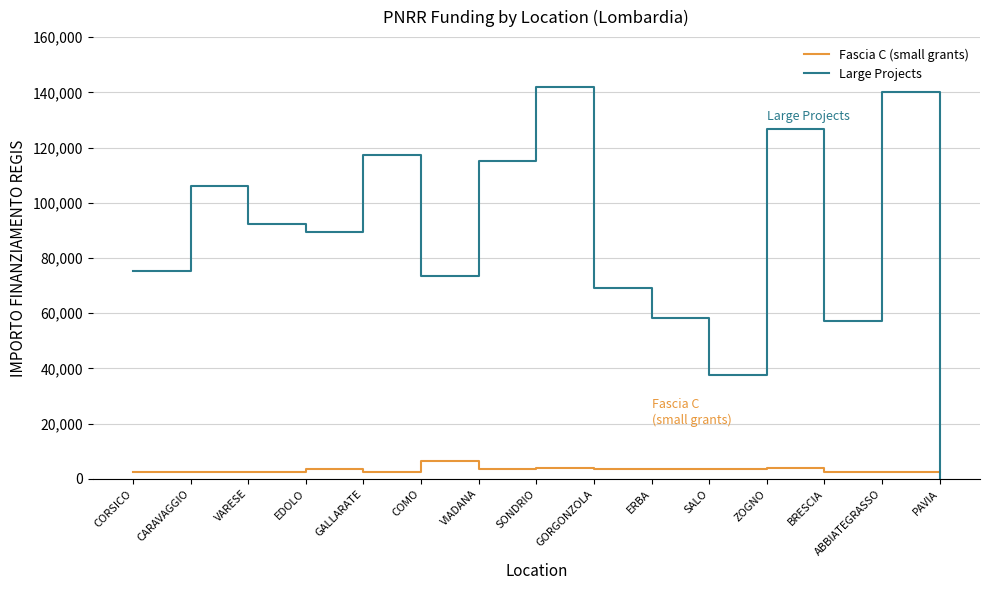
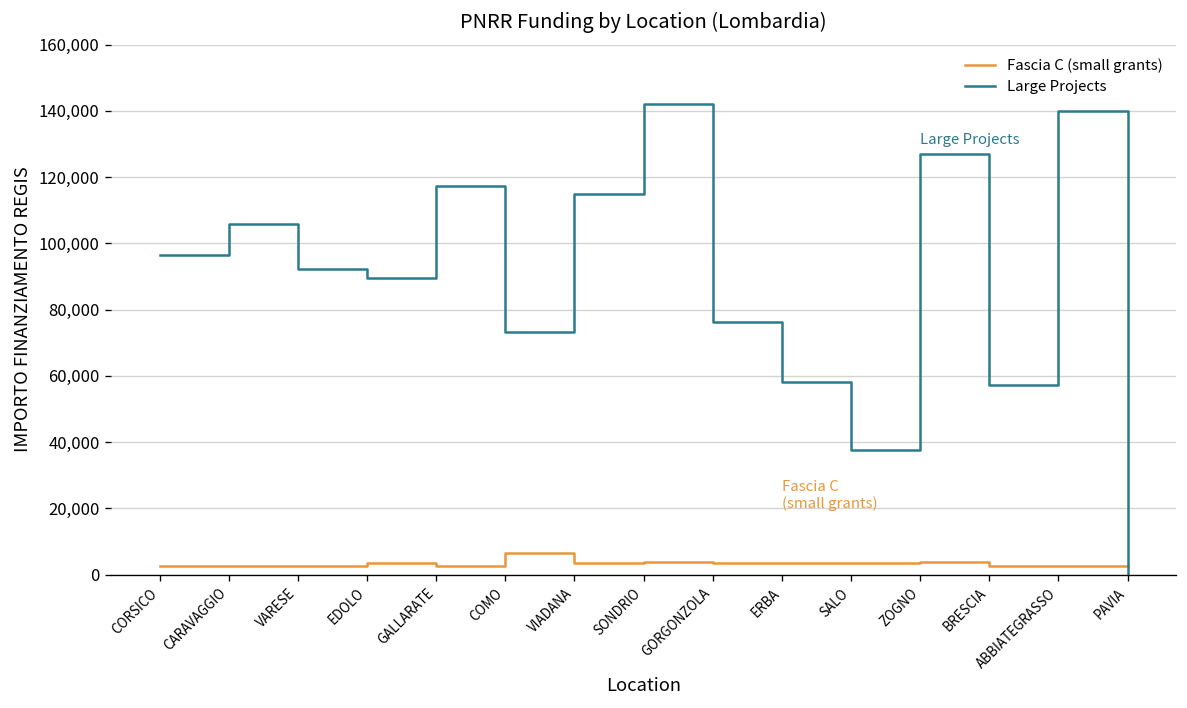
  {
    "Fascia C (small grants)": {
      "CORSICO": "2,000",
      "CARAVAGGIO": "2,000",
      "VARESE": "2,000",
      "EDOLO": "3,000",
      "GALLARATE": "2,000",
      "COMO": "7,000",
      "VIADANA": "3,000",
      "SONDRIO": "4,000",
      "GORGONZOLA": "3,000",
      "ERBA": "3,000",
      "SALO": "3,000",
      "ZOGNO": "4,000",
      "BRESCIA": "2,000",
      "ABBIATEGRASSO": "2,000",
      "PAVIA": "2,000"
    },
    "Large Projects": {
-     "CORSICO": "75,000",
+     "CORSICO": "96,000",
      "CARAVAGGIO": "106,000",
      "VARESE": "92,000",
      "EDOLO": "90,000",
      "GALLARATE": "117,000",
      "COMO": "73,000",
      "VIADANA": "115,000",
      "SONDRIO": "142,000",
-     "GORGONZOLA": "69,000",
+     "GORGONZOLA": "76,000",
      "ERBA": "58,000",
      "SALO": "38,000",
      "ZOGNO": "127,000",
      "BRESCIA": "57,000",
      "ABBIATEGRASSO": "140,000",
      "PAVIA": "0"
    }
  }
